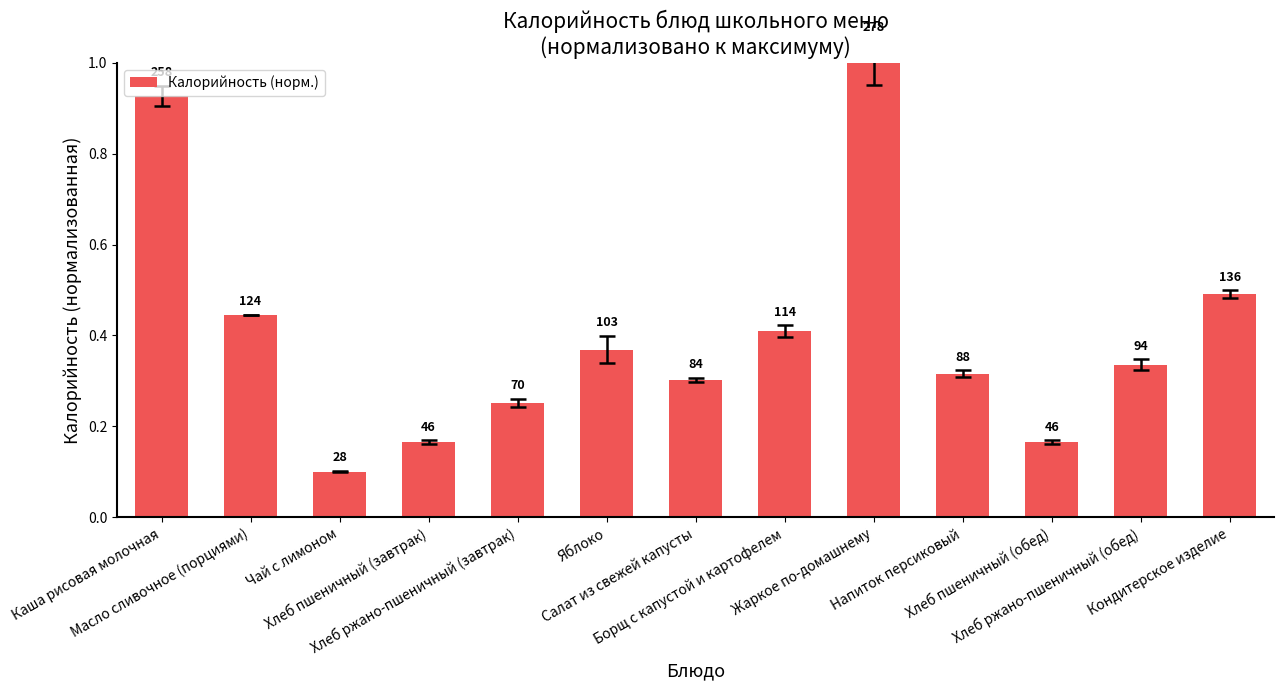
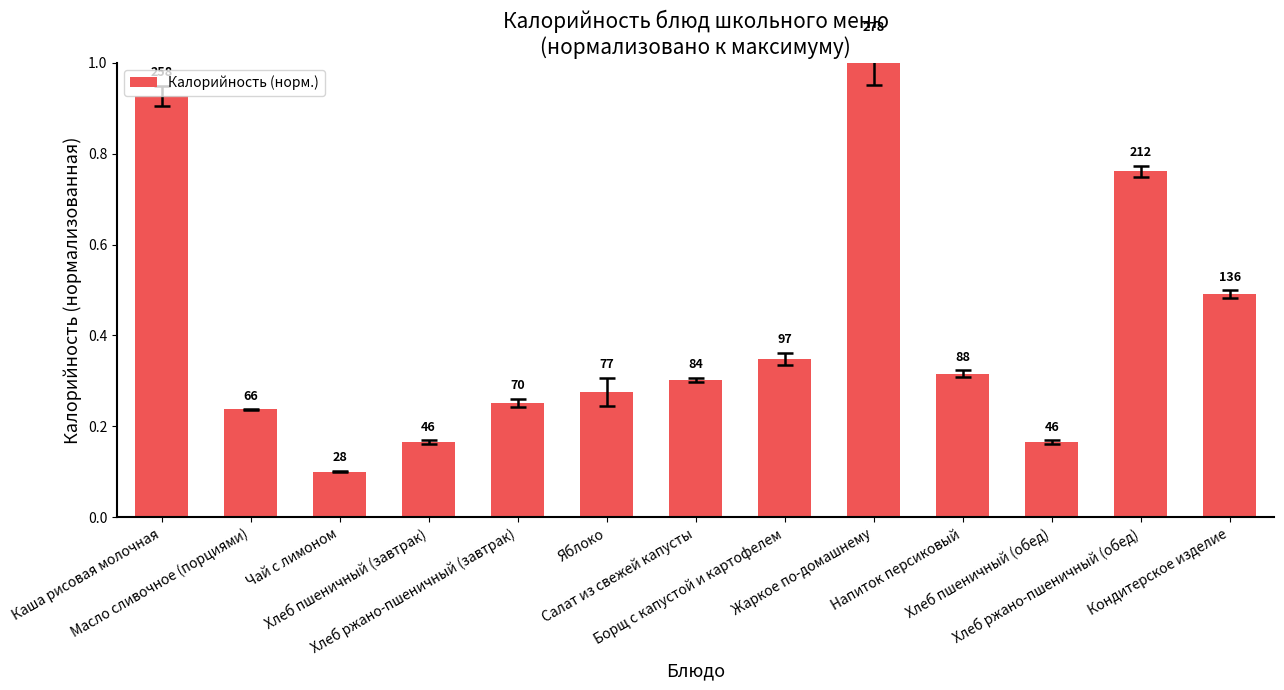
  {
    "Калорийность (норм.)": {
-     "Масло сливочное (порциями)": 124,
-     "Яблоко": 103,
-     "Борщ с капустой и картофелем": 114,
-     "Хлеб ржано-пшеничный (обед)": 94
+     "Масло сливочное (порциями)": 66,
+     "Яблоко": 77,
+     "Борщ с капустой и картофелем": 97,
+     "Хлеб ржано-пшеничный (обед)": 212
    }
  }
